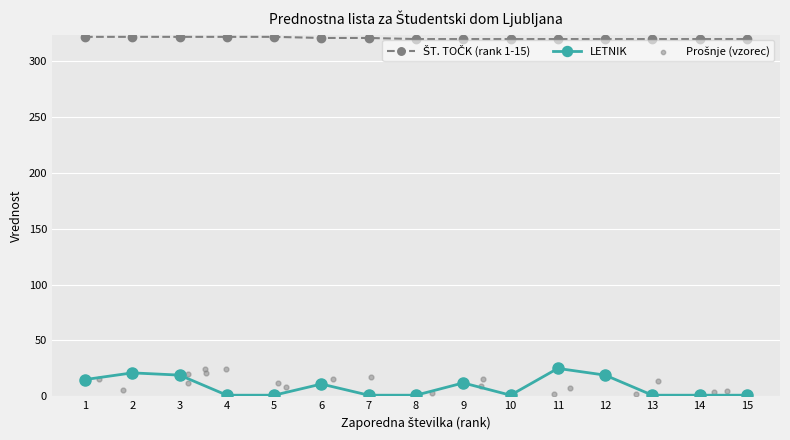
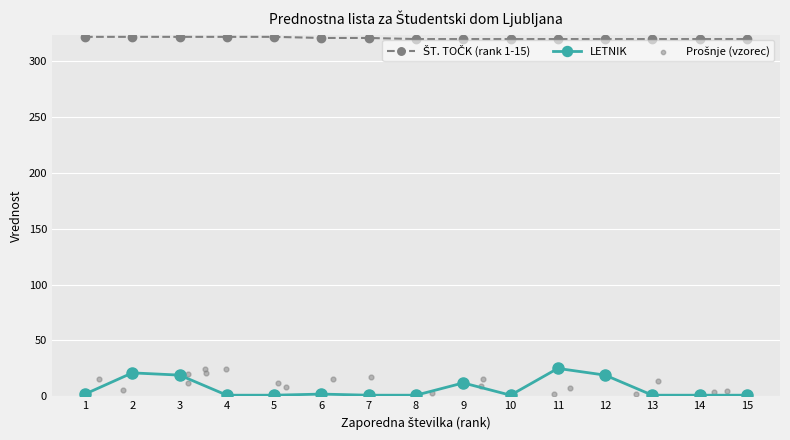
  {
    "LETNIK": {
-     "1": 15,
+     "1": 2,
      "2": 21,
      "3": 19,
      "4": 1,
      "5": 1,
-     "6": 11,
+     "6": 2,
      "7": 1,
      "8": 1,
      "9": 12,
      "10": 1,
      "11": 25,
      "12": 19,
      "13": 1,
      "14": 1,
      "15": 1
    }
  }
